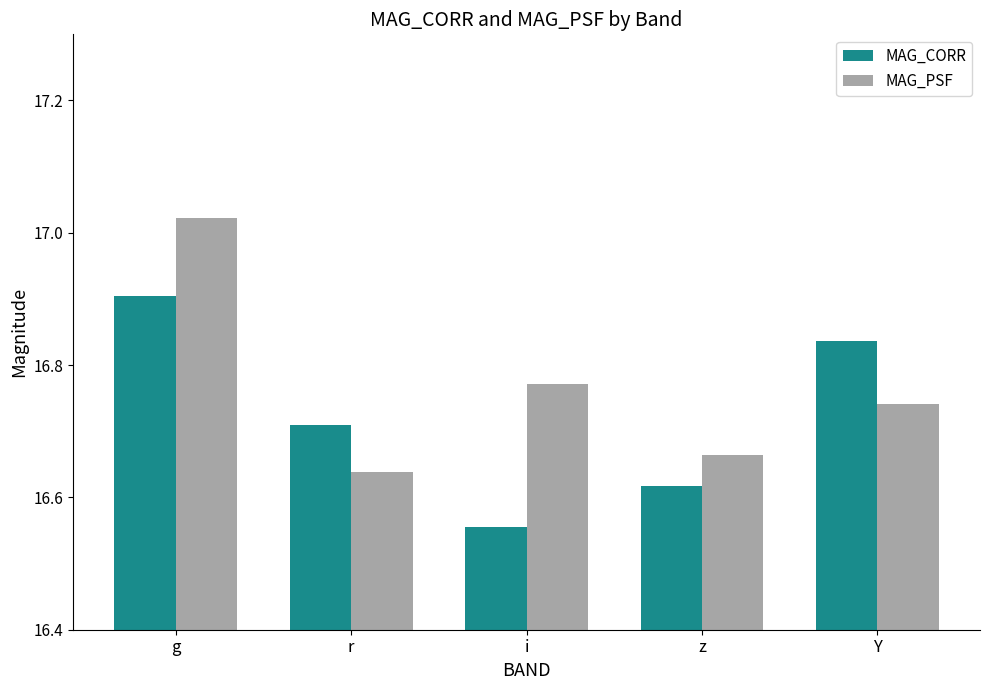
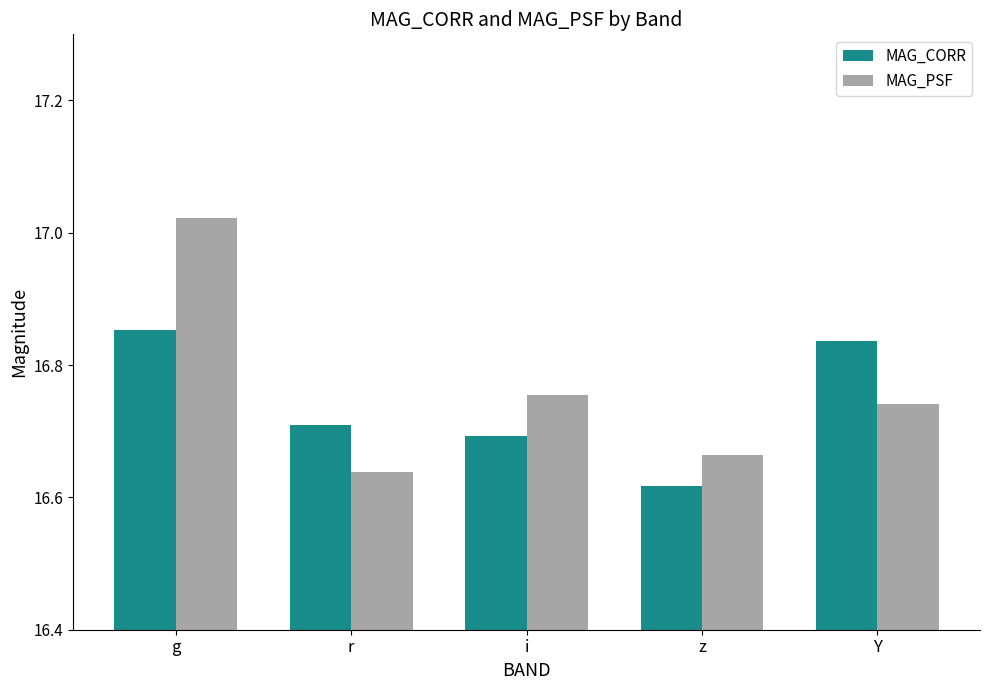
  {
    "MAG_CORR": {
-     "g": 16.90,
+     "g": 16.85,
      "r": 16.71,
-     "i": 16.56,
+     "i": 16.69,
      "z": 16.62,
      "Y": 16.84
    },
    "MAG_PSF": {
      "g": 17.02,
      "r": 16.64,
-     "i": 16.77,
+     "i": 16.75,
      "z": 16.66,
      "Y": 16.74
    }
  }
